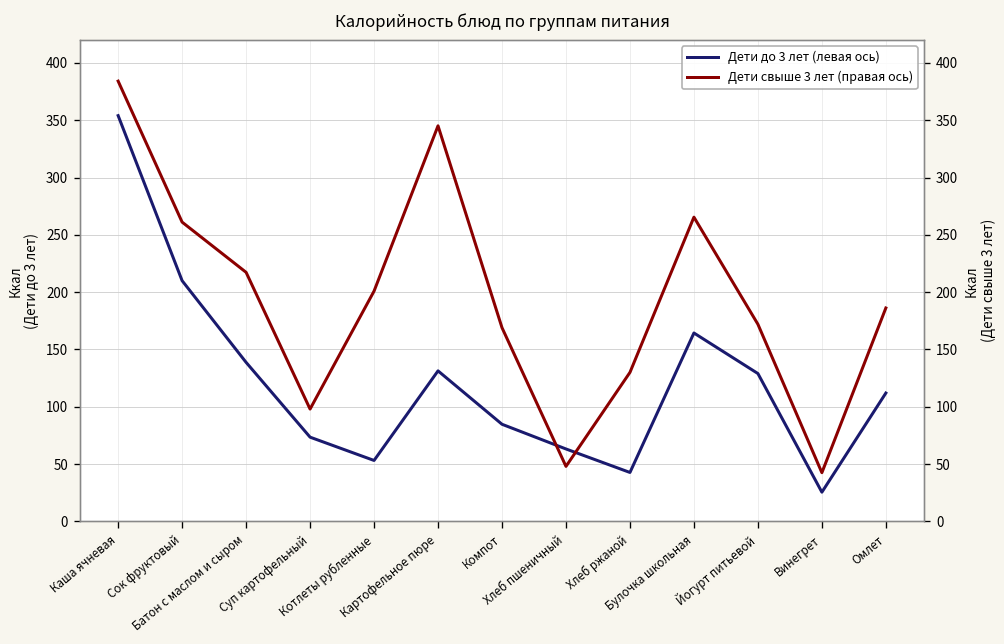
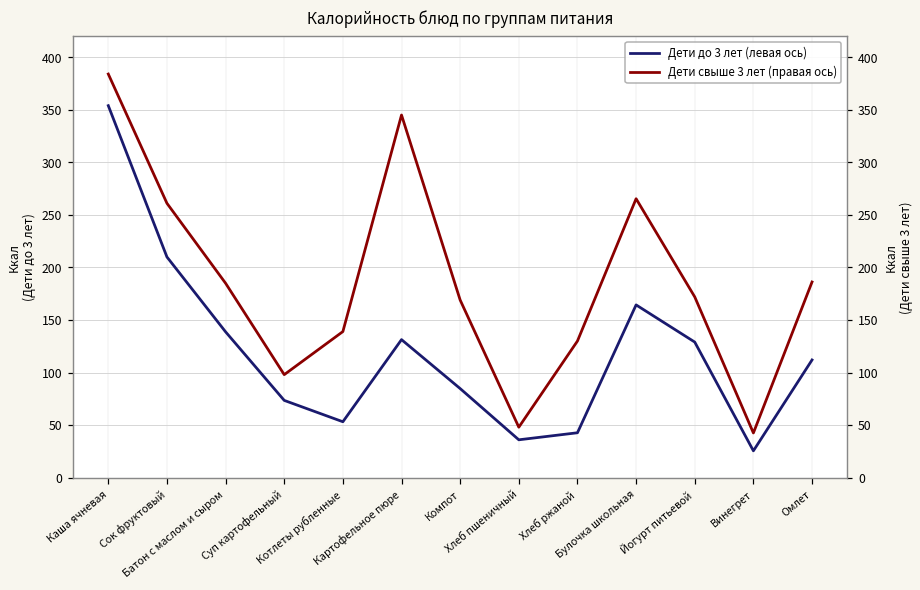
  {
    "Дети до 3 лет (левая ось)": {
      "Каша ячневая": 350,
      "Сок фруктовый": 210,
      "Батон с маслом и сыром": 140,
      "Суп картофельный": 70,
      "Котлеты рубленные": 50,
      "Картофельное пюре": 130,
      "Компот": 80,
-     "Хлеб пшеничный": 60,
+     "Хлеб пшеничный": 40,
      "Хлеб ржаной": 40,
      "Булочка школьная": 160,
      "Йогурт питьевой": 130,
      "Винегрет": 30,
      "Омлет": 110
    },
    "Дети свыше 3 лет (правая ось)": {
      "Каша ячневая": 380,
      "Сок фруктовый": 260,
-     "Батон с маслом и сыром": 220,
+     "Батон с маслом и сыром": 190,
      "Суп картофельный": 100,
-     "Котлеты рубленные": 200,
+     "Котлеты рубленные": 140,
      "Картофельное пюре": 350,
      "Компот": 170,
      "Хлеб пшеничный": 50,
      "Хлеб ржаной": 130,
      "Булочка школьная": 270,
      "Йогурт питьевой": 170,
      "Винегрет": 40,
      "Омлет": 190
    }
  }
